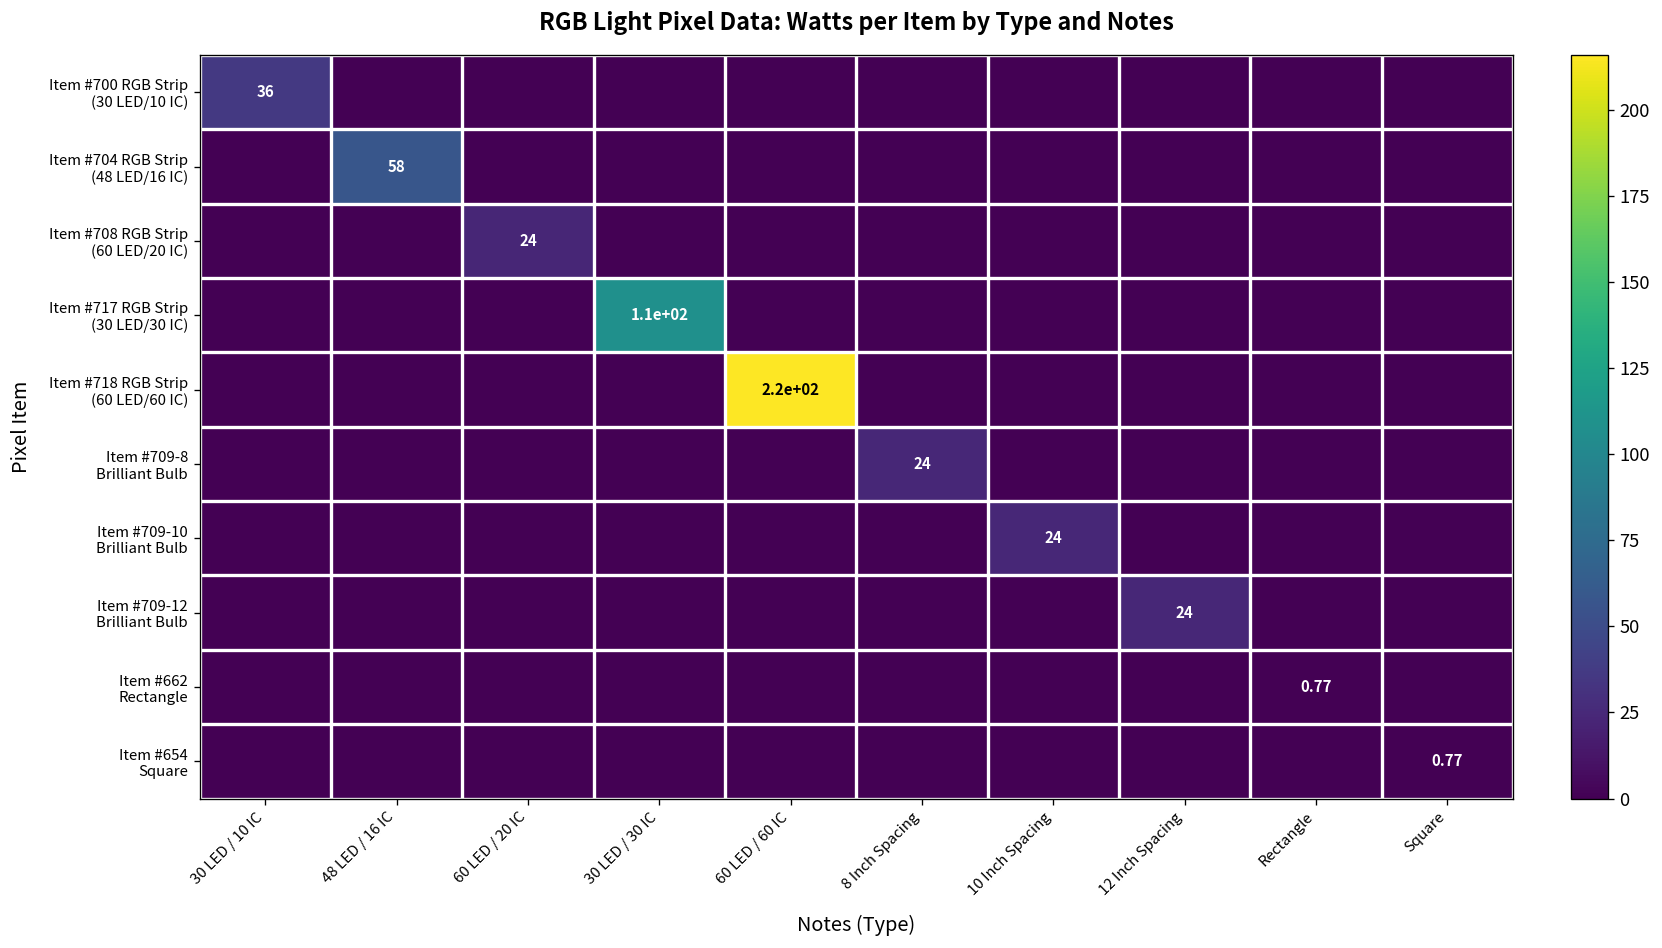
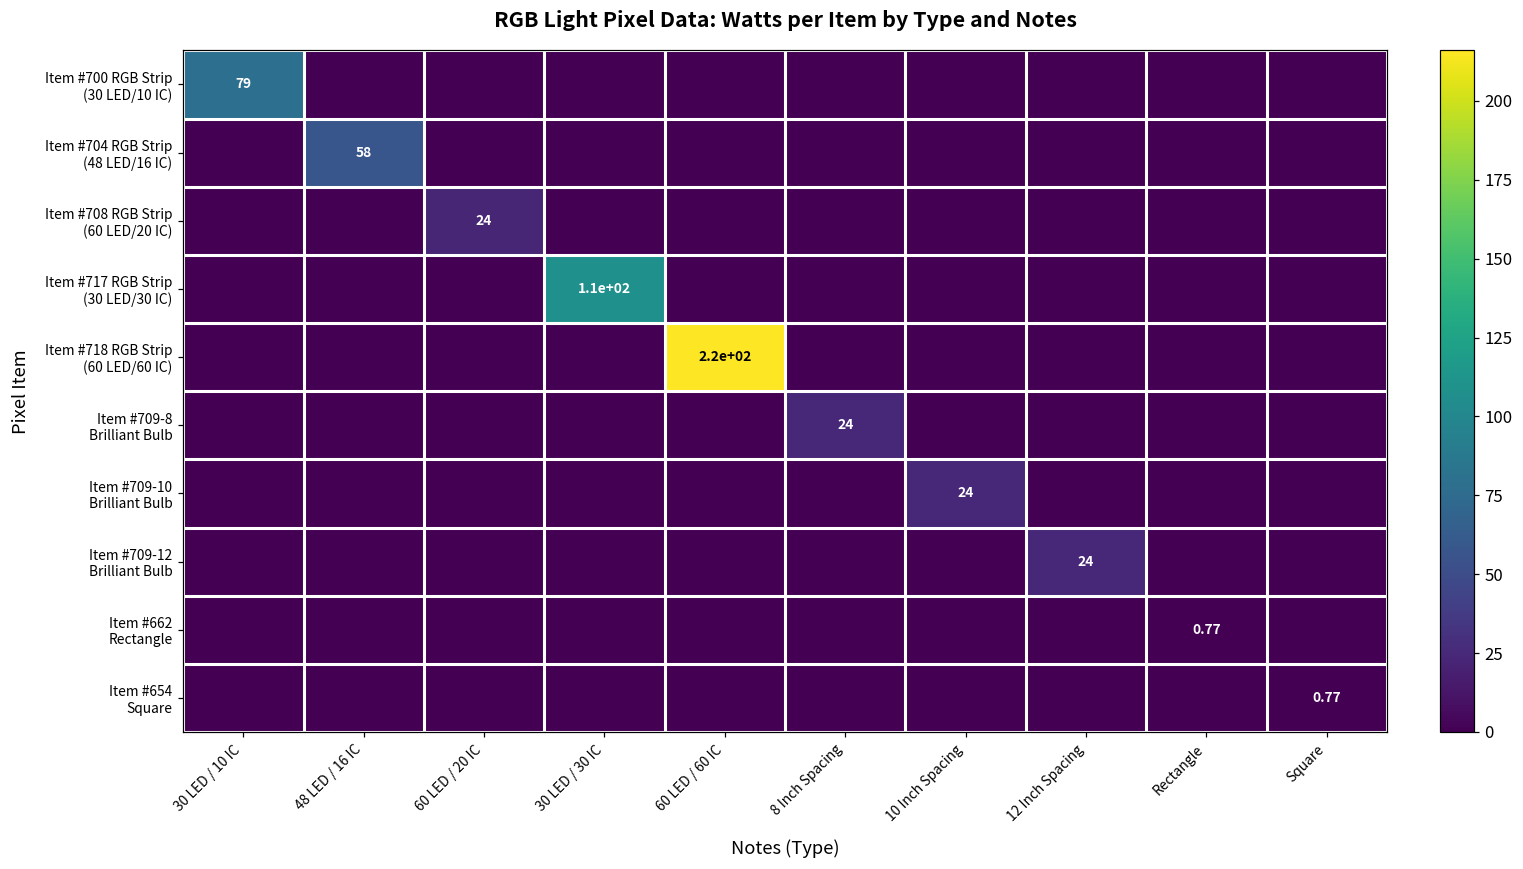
  {
    "Item #700 RGB Strip (30 LED/10 IC)": {
-     "30 LED / 10 IC": "36"
+     "30 LED / 10 IC": "79"
    },
    "Item #704 RGB Strip (48 LED/16 IC)": {
      "48 LED / 16 IC": "58"
    },
    "Item #708 RGB Strip (60 LED/20 IC)": {
      "60 LED / 20 IC": "24"
    },
    "Item #717 RGB Strip (30 LED/30 IC)": {
      "30 LED / 30 IC": "1.1e+02"
    },
    "Item #718 RGB Strip (60 LED/60 IC)": {
      "60 LED / 60 IC": "2.2e+02"
    },
    "Item #709-8 Brilliant Bulb": {
      "8 Inch Spacing": "24"
    },
    "Item #709-10 Brilliant Bulb": {
      "10 Inch Spacing": "24"
    },
    "Item #709-12 Brilliant Bulb": {
      "12 Inch Spacing": "24"
    },
    "Item #662 Rectangle": {
      "Rectangle": "0.77"
    },
    "Item #654 Square": {
      "Square": "0.77"
    }
  }
